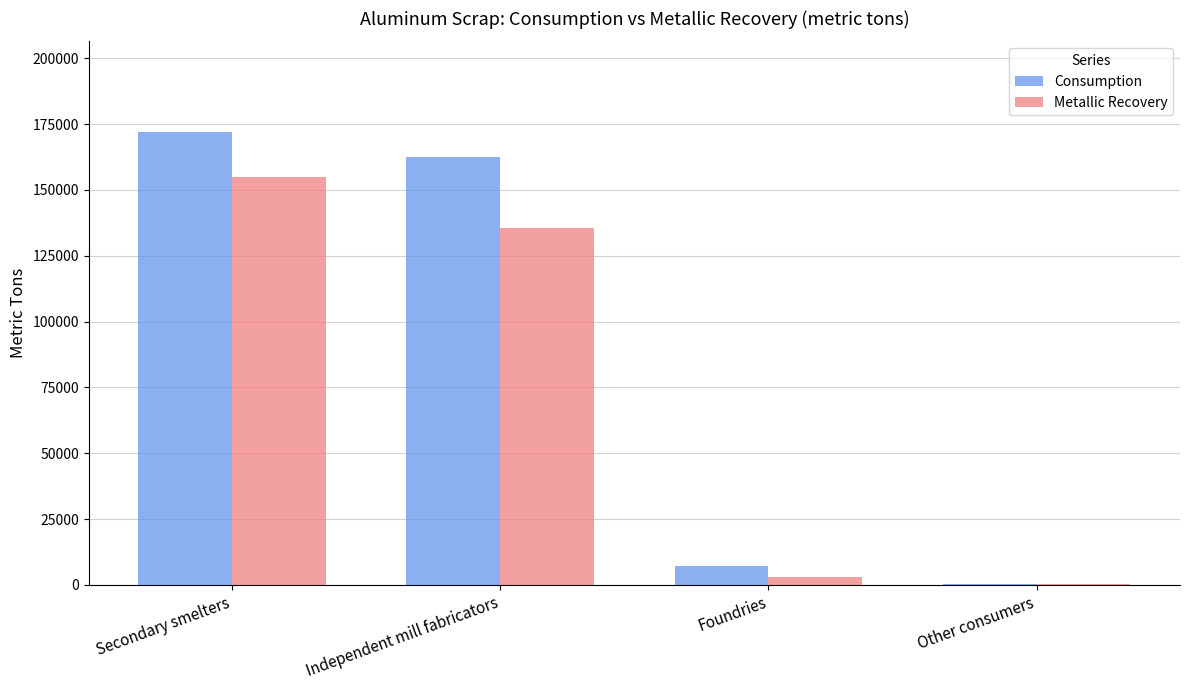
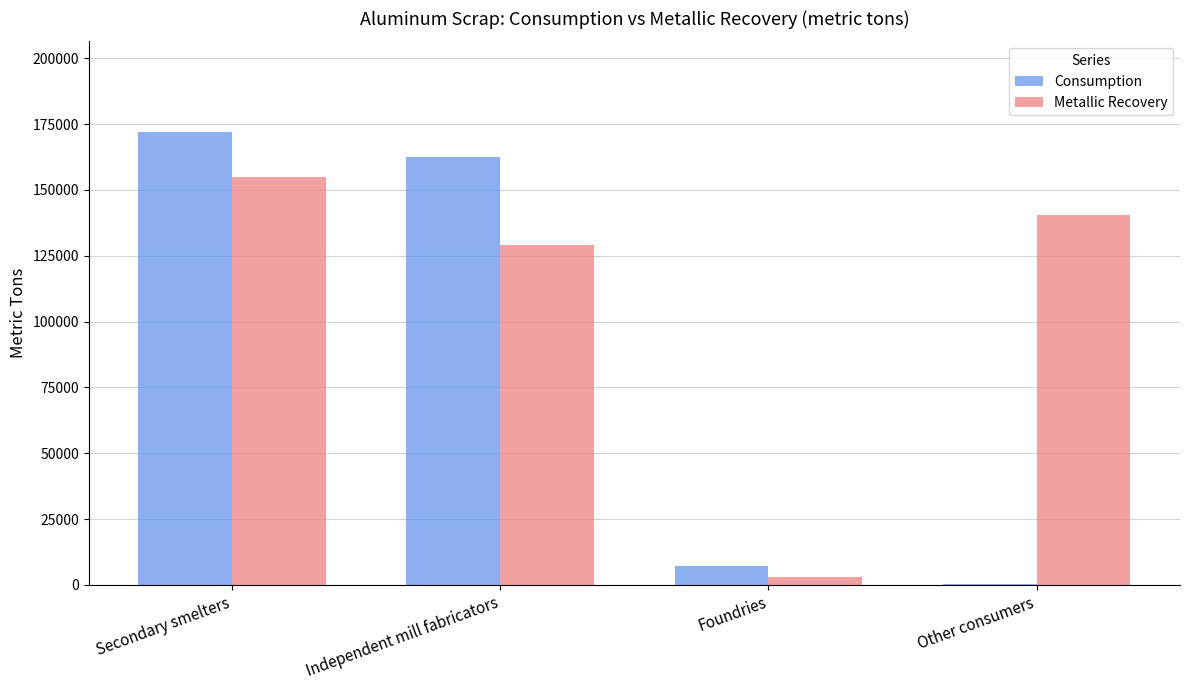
  {
    "Consumption": {
      "Secondary smelters": 172000,
      "Independent mill fabricators": 162000,
      "Foundries": 7000
    },
    "Metallic Recovery": {
      "Secondary smelters": 155000,
-     "Independent mill fabricators": 136000,
+     "Independent mill fabricators": 129000,
      "Foundries": 3000,
-     "Other consumers": 0
+     "Other consumers": 141000
    }
  }
